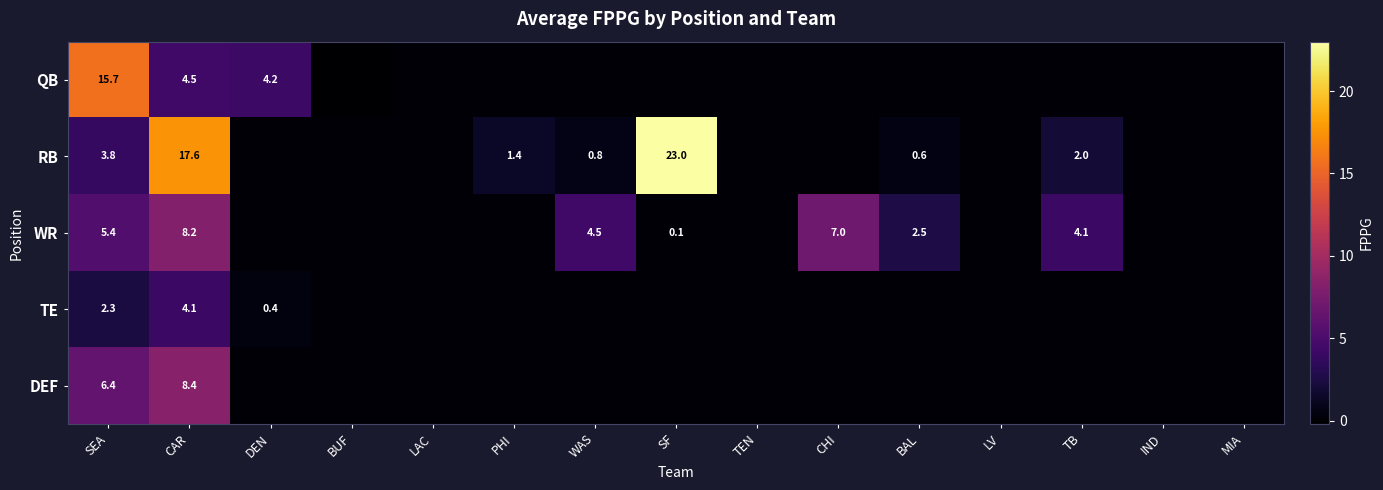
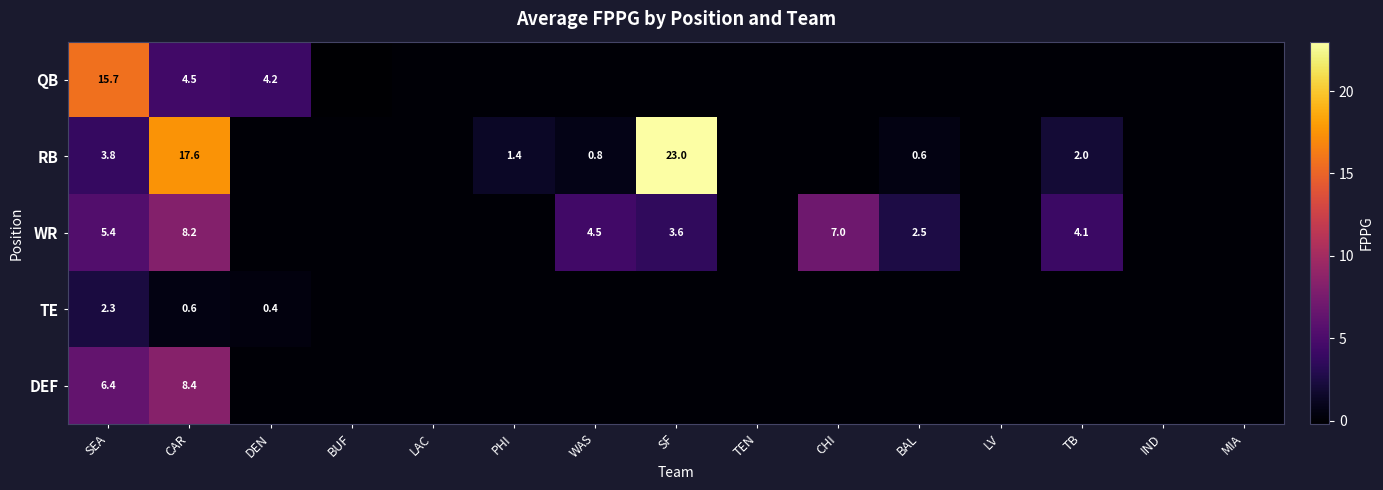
  {
    "QB": {
      "SEA": 15.7,
      "CAR": 4.5,
      "DEN": 4.2
    },
    "RB": {
      "SEA": 3.8,
      "CAR": 17.6,
      "PHI": 1.4,
      "WAS": 0.8,
      "SF": 23.0,
      "BAL": 0.6,
      "TB": 2.0
    },
    "WR": {
      "SEA": 5.4,
      "CAR": 8.2,
      "WAS": 4.5,
-     "SF": 0.1,
+     "SF": 3.6,
      "CHI": 7.0,
      "BAL": 2.5,
      "TB": 4.1
    },
    "TE": {
      "SEA": 2.3,
-     "CAR": 4.1,
+     "CAR": 0.6,
      "DEN": 0.4
    },
    "DEF": {
      "SEA": 6.4,
      "CAR": 8.4
    }
  }
